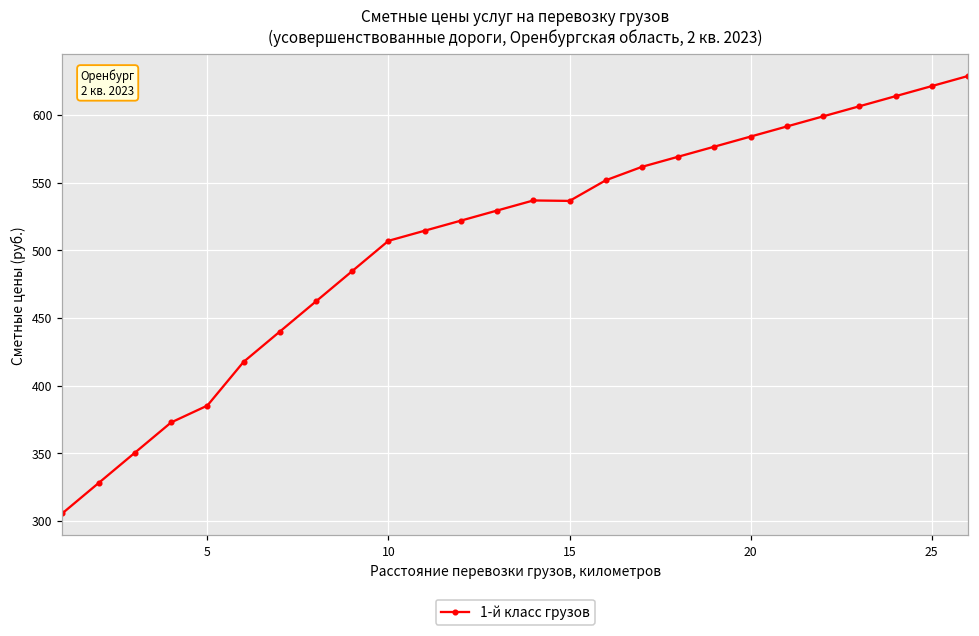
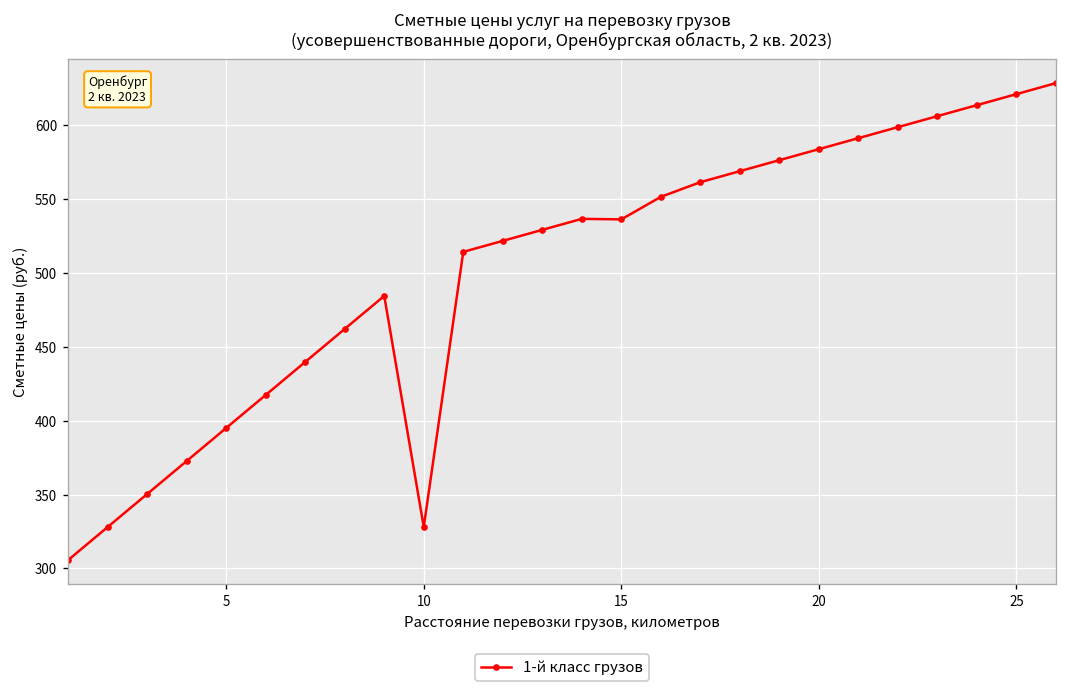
  {
-   "5": 385,
-   "10": 507,
+   "5": 395,
+   "10": 328,
    "15": 536,
    "20": 584,
    "25": 621
  }
